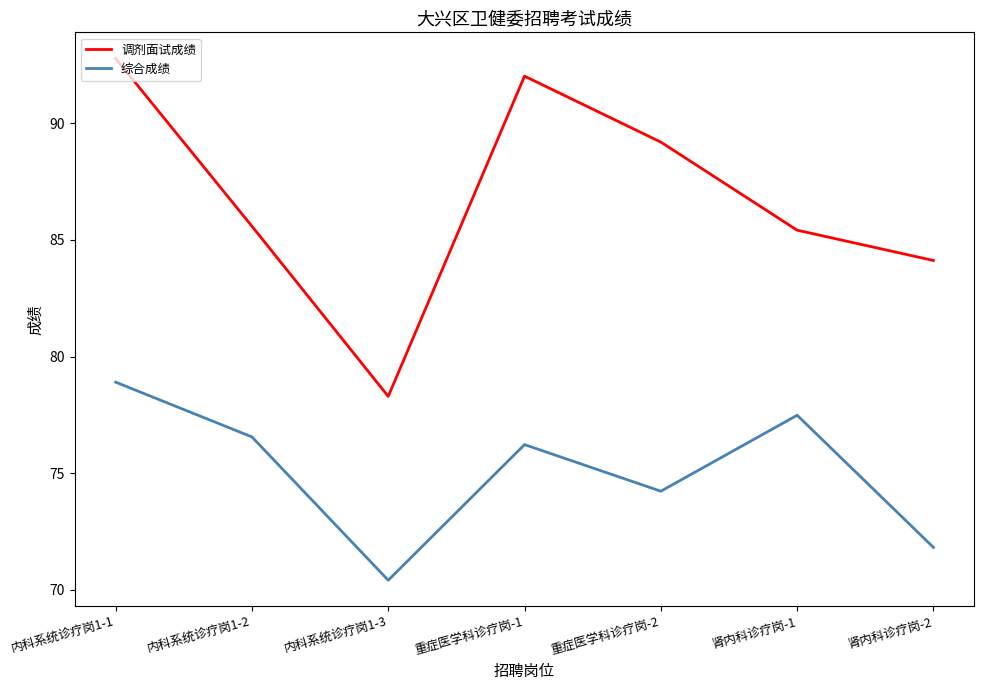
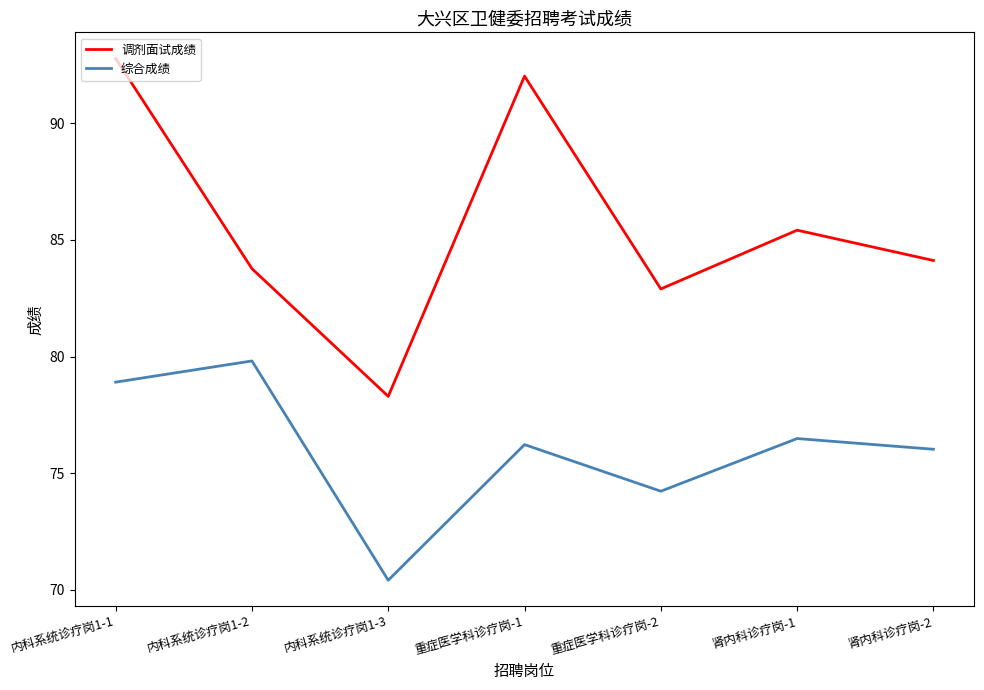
  {
    "调剂面试成绩": {
-     "内科系统诊疗岗1-2": 85.6,
+     "内科系统诊疗岗1-2": 83.8,
      "内科系统诊疗岗1-3": 78.3,
      "重症医学科诊疗岗-1": 92.0,
-     "重症医学科诊疗岗-2": 89.2,
+     "重症医学科诊疗岗-2": 82.9,
      "肾内科诊疗岗-1": 85.4,
      "肾内科诊疗岗-2": 84.1
    },
    "综合成绩": {
      "内科系统诊疗岗1-1": 78.9,
-     "内科系统诊疗岗1-2": 76.6,
+     "内科系统诊疗岗1-2": 79.8,
      "内科系统诊疗岗1-3": 70.4,
      "重症医学科诊疗岗-1": 76.2,
      "重症医学科诊疗岗-2": 74.2,
-     "肾内科诊疗岗-1": 77.5,
-     "肾内科诊疗岗-2": 71.8
+     "肾内科诊疗岗-1": 76.5,
+     "肾内科诊疗岗-2": 76.0
    }
  }
